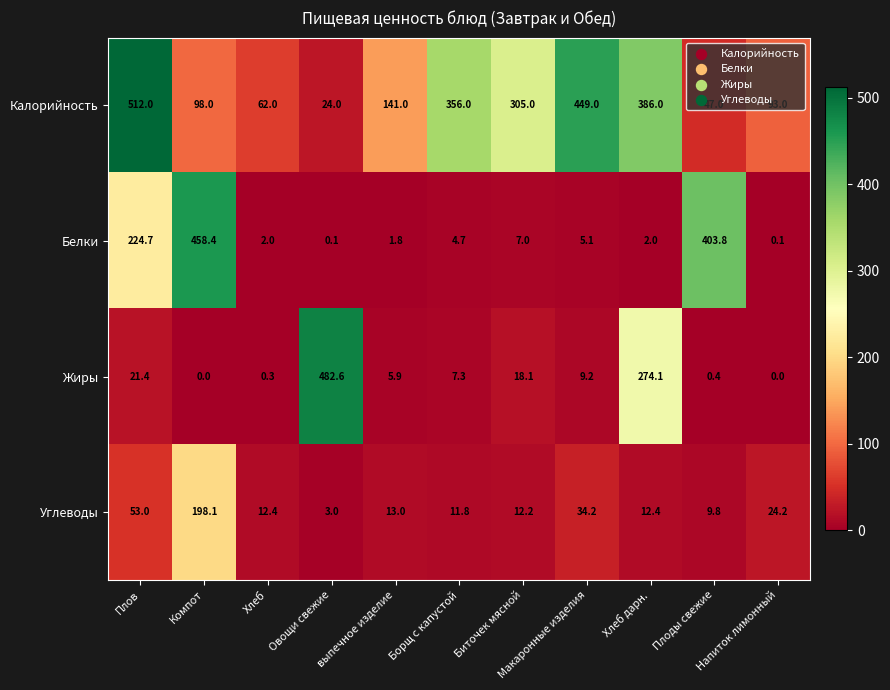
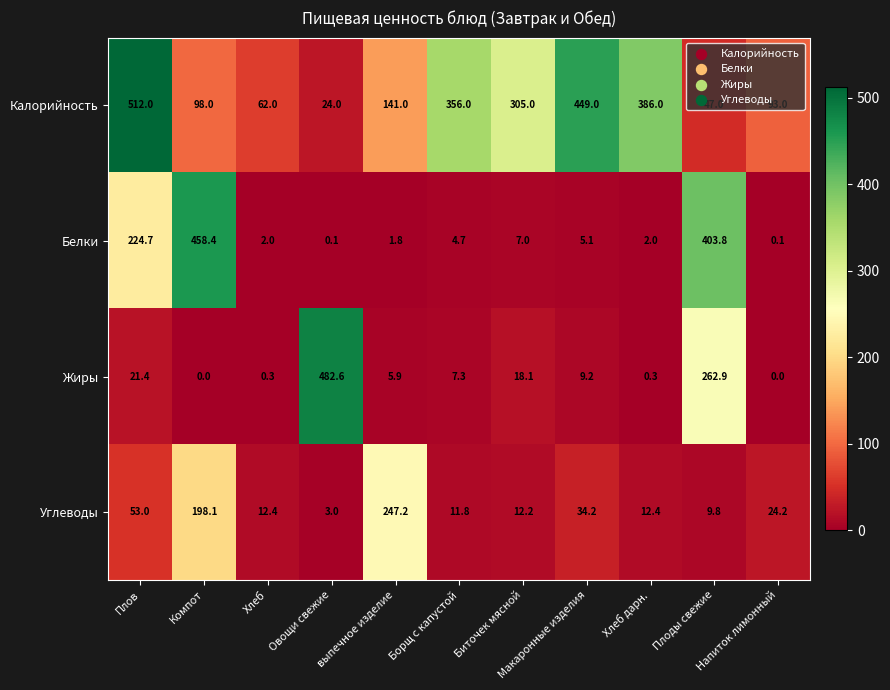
  {
    "Калорийность": {
      "Плов": 512.0,
      "Компот": 98.0,
      "Хлеб": 62.0,
      "Овощи свежие": 24.0,
      "выпечное изделие": 141.0,
      "Борщ с капустой": 356.0,
      "Биточек мясной": 305.0,
      "Макаронные изделия": 449.0,
      "Хлеб дарн.": 386.0
    },
    "Белки": {
      "Плов": 224.7,
      "Компот": 458.4,
      "Хлеб": 2.0,
      "Овощи свежие": 0.1,
      "выпечное изделие": 1.8,
      "Борщ с капустой": 4.7,
      "Биточек мясной": 7.0,
      "Макаронные изделия": 5.1,
      "Хлеб дарн.": 2.0,
      "Плоды свежие": 403.8,
      "Напиток лимонный": 0.1
    },
    "Жиры": {
      "Плов": 21.4,
      "Компот": 0.0,
      "Хлеб": 0.3,
      "Овощи свежие": 482.6,
      "выпечное изделие": 5.9,
      "Борщ с капустой": 7.3,
      "Биточек мясной": 18.1,
      "Макаронные изделия": 9.2,
-     "Хлеб дарн.": 274.1,
-     "Плоды свежие": 0.4,
+     "Хлеб дарн.": 0.3,
+     "Плоды свежие": 262.9,
      "Напиток лимонный": 0.0
    },
    "Углеводы": {
      "Плов": 53.0,
      "Компот": 198.1,
      "Хлеб": 12.4,
      "Овощи свежие": 3.0,
-     "выпечное изделие": 13.0,
+     "выпечное изделие": 247.2,
      "Борщ с капустой": 11.8,
      "Биточек мясной": 12.2,
      "Макаронные изделия": 34.2,
      "Хлеб дарн.": 12.4,
      "Плоды свежие": 9.8,
      "Напиток лимонный": 24.2
    }
  }
